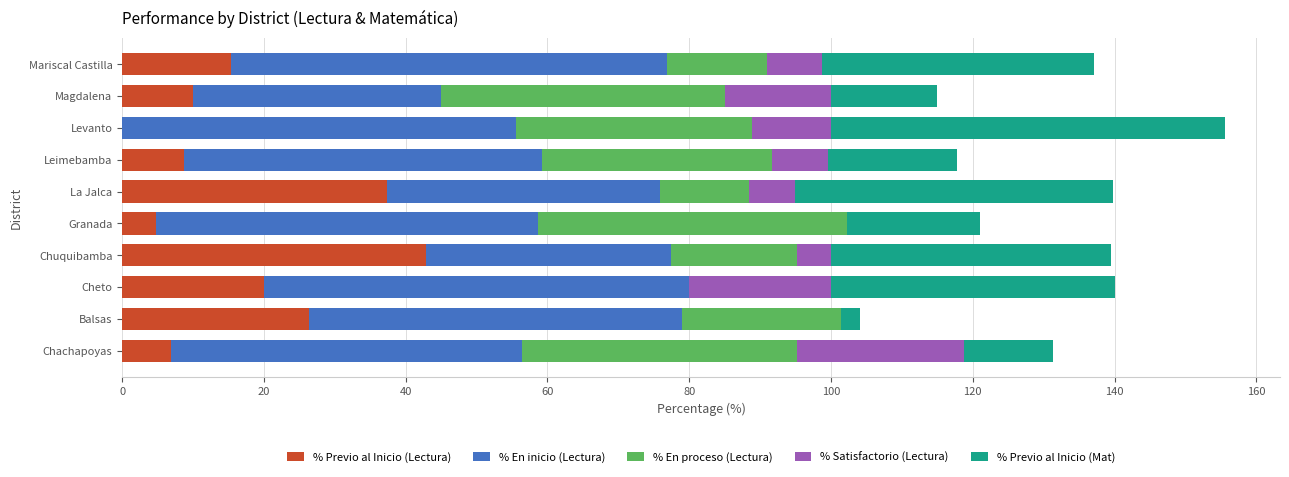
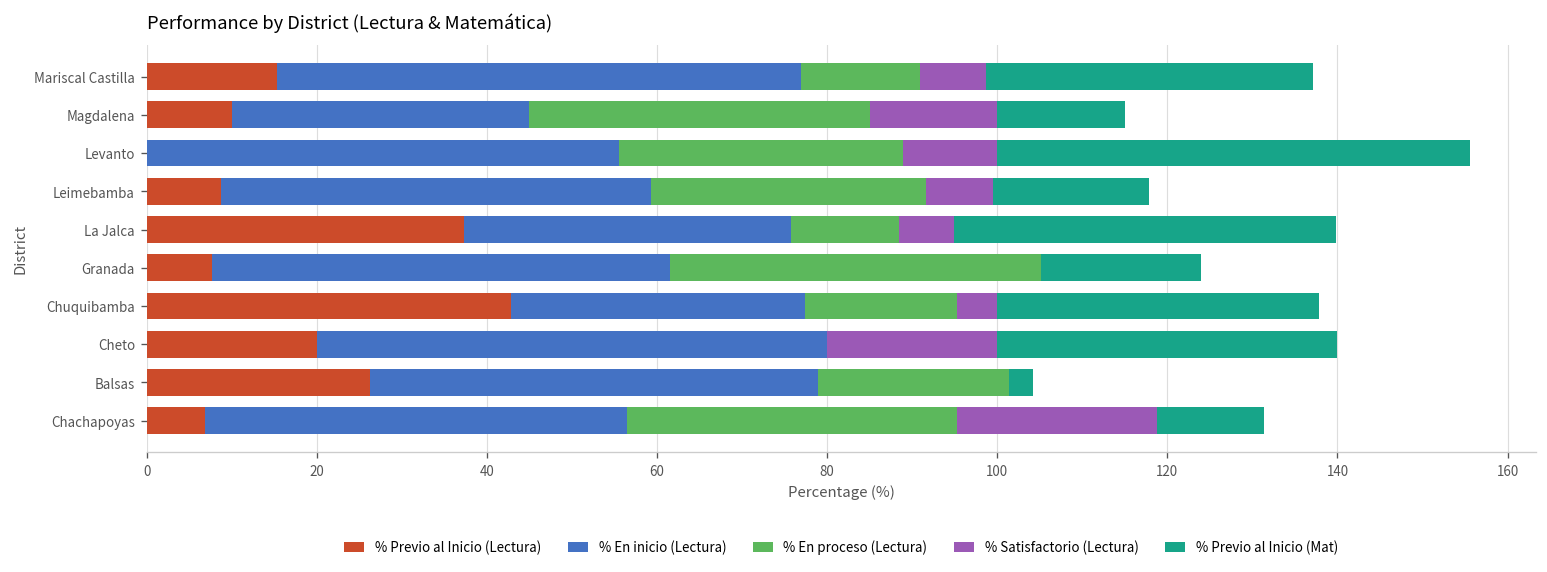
  {
    "% Previo al Inicio (Lectura)": {
      "Mariscal Castilla": 15,
      "Magdalena": 10,
      "Levanto": 0,
      "Leimebamba": 9,
      "La Jalca": 37,
-     "Granada": 5,
+     "Granada": 8,
      "Chuquibamba": 43,
      "Cheto": 20,
      "Balsas": 26,
      "Chachapoyas": 7
    },
    "% En inicio (Lectura)": {
      "Mariscal Castilla": 62,
      "Magdalena": 35,
      "Levanto": 56,
      "Leimebamba": 50,
      "La Jalca": 39,
      "Granada": 54,
      "Chuquibamba": 35,
      "Cheto": 60,
      "Balsas": 53,
      "Chachapoyas": 50
    },
    "% En proceso (Lectura)": {
      "Mariscal Castilla": 14,
      "Magdalena": 40,
      "Levanto": 33,
      "Leimebamba": 32,
      "La Jalca": 13,
      "Granada": 44,
      "Chuquibamba": 18,
      "Cheto": 0,
      "Balsas": 22,
      "Chachapoyas": 39
    },
    "% Satisfactorio (Lectura)": {
      "Mariscal Castilla": 8,
      "Magdalena": 15,
      "Levanto": 11,
      "Leimebamba": 8,
      "La Jalca": 6,
      "Granada": 0,
      "Chuquibamba": 5,
      "Cheto": 20,
      "Balsas": 0,
      "Chachapoyas": 24
    },
    "% Previo al Inicio (Mat)": {
      "Mariscal Castilla": 38,
      "Magdalena": 15,
      "Levanto": 56,
      "Leimebamba": 18,
      "La Jalca": 45,
      "Granada": 19,
-     "Chuquibamba": 39,
+     "Chuquibamba": 38,
      "Cheto": 40,
      "Balsas": 3,
      "Chachapoyas": 13
    }
  }
